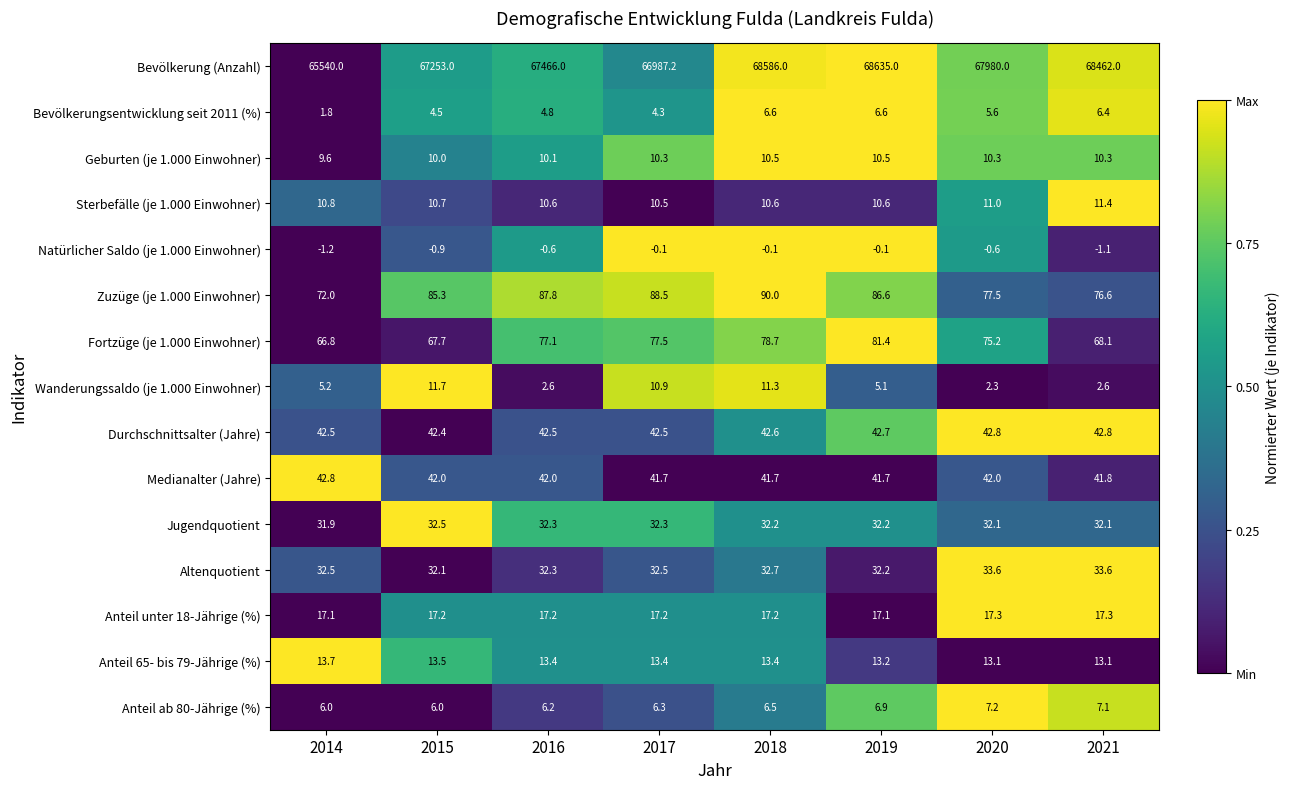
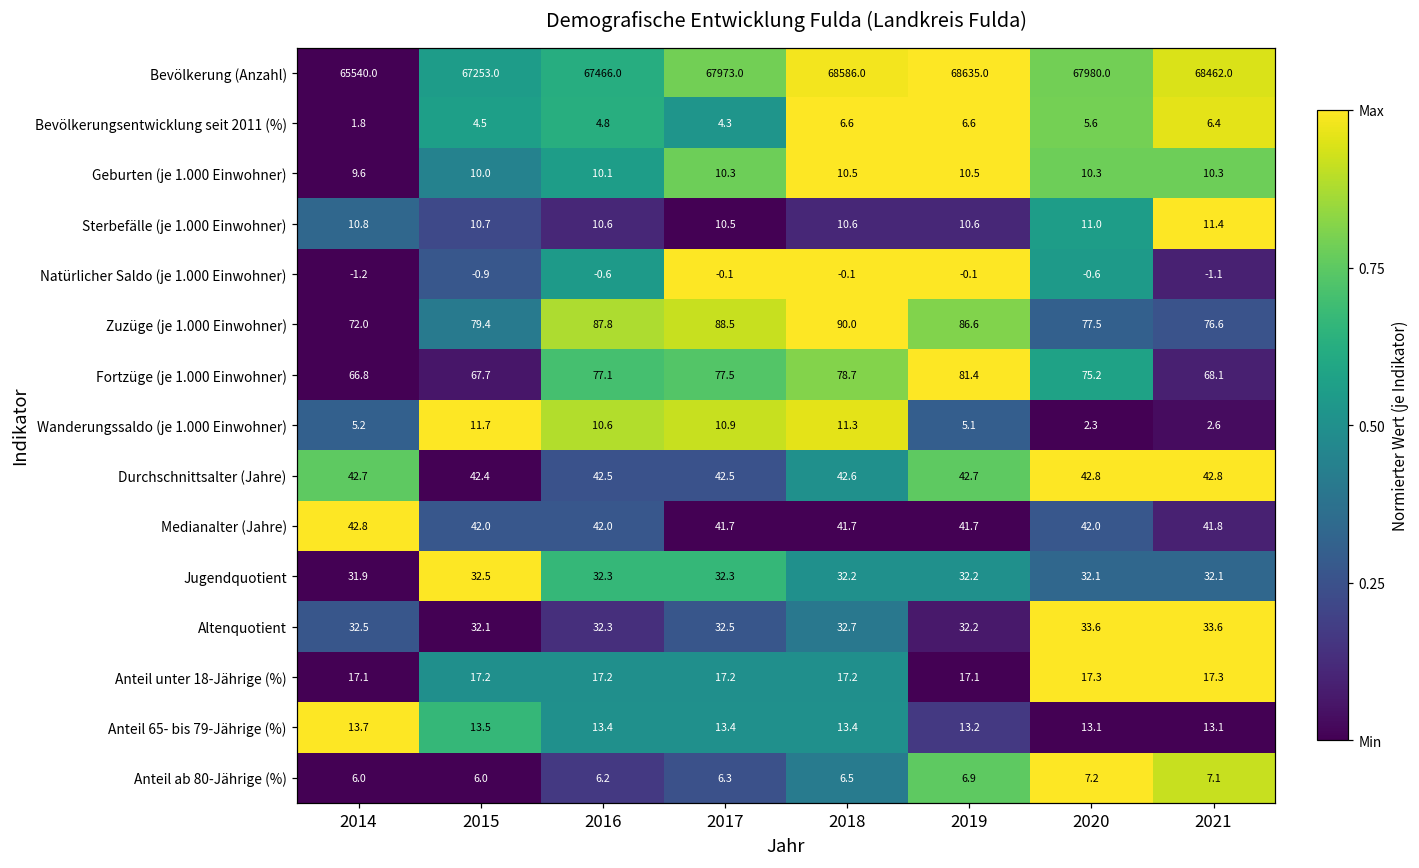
  {
    "Bevölkerung (Anzahl)": {
      "2014": 65540.0,
      "2015": 67253.0,
      "2016": 67466.0,
-     "2017": 66987.2,
+     "2017": 67973.0,
      "2018": 68586.0,
      "2019": 68635.0,
      "2020": 67980.0,
      "2021": 68462.0
    },
    "Bevölkerungsentwicklung seit 2011 (%)": {
      "2014": 1.8,
      "2015": 4.5,
      "2016": 4.8,
      "2017": 4.3,
      "2018": 6.6,
      "2019": 6.6,
      "2020": 5.6,
      "2021": 6.4
    },
    "Geburten (je 1.000 Einwohner)": {
      "2014": 9.6,
      "2015": 10.0,
      "2016": 10.1,
      "2017": 10.3,
      "2018": 10.5,
      "2019": 10.5,
      "2020": 10.3,
      "2021": 10.3
    },
    "Sterbefälle (je 1.000 Einwohner)": {
      "2014": 10.8,
      "2015": 10.7,
      "2016": 10.6,
      "2017": 10.5,
      "2018": 10.6,
      "2019": 10.6,
      "2020": 11.0,
      "2021": 11.4
    },
    "Natürlicher Saldo (je 1.000 Einwohner)": {
      "2014": -1.2,
      "2015": -0.9,
      "2016": -0.6,
      "2017": -0.1,
      "2018": -0.1,
      "2019": -0.1,
      "2020": -0.6,
      "2021": -1.1
    },
    "Zuzüge (je 1.000 Einwohner)": {
      "2014": 72.0,
-     "2015": 85.3,
+     "2015": 79.4,
      "2016": 87.8,
      "2017": 88.5,
      "2018": 90.0,
      "2019": 86.6,
      "2020": 77.5,
      "2021": 76.6
    },
    "Fortzüge (je 1.000 Einwohner)": {
      "2014": 66.8,
      "2015": 67.7,
      "2016": 77.1,
      "2017": 77.5,
      "2018": 78.7,
      "2019": 81.4,
      "2020": 75.2,
      "2021": 68.1
    },
    "Wanderungssaldo (je 1.000 Einwohner)": {
      "2014": 5.2,
      "2015": 11.7,
-     "2016": 2.6,
+     "2016": 10.6,
      "2017": 10.9,
      "2018": 11.3,
      "2019": 5.1,
      "2020": 2.3,
      "2021": 2.6
    },
    "Durchschnittsalter (Jahre)": {
-     "2014": 42.5,
+     "2014": 42.7,
      "2015": 42.4,
      "2016": 42.5,
      "2017": 42.5,
      "2018": 42.6,
      "2019": 42.7,
      "2020": 42.8,
      "2021": 42.8
    },
    "Medianalter (Jahre)": {
      "2014": 42.8,
      "2015": 42.0,
      "2016": 42.0,
      "2017": 41.7,
      "2018": 41.7,
      "2019": 41.7,
      "2020": 42.0,
      "2021": 41.8
    },
    "Jugendquotient": {
      "2014": 31.9,
      "2015": 32.5,
      "2016": 32.3,
      "2017": 32.3,
      "2018": 32.2,
      "2019": 32.2,
      "2020": 32.1,
      "2021": 32.1
    },
    "Altenquotient": {
      "2014": 32.5,
      "2015": 32.1,
      "2016": 32.3,
      "2017": 32.5,
      "2018": 32.7,
      "2019": 32.2,
      "2020": 33.6,
      "2021": 33.6
    },
    "Anteil unter 18-Jährige (%)": {
      "2014": 17.1,
      "2015": 17.2,
      "2016": 17.2,
      "2017": 17.2,
      "2018": 17.2,
      "2019": 17.1,
      "2020": 17.3,
      "2021": 17.3
    },
    "Anteil 65- bis 79-Jährige (%)": {
      "2014": 13.7,
      "2015": 13.5,
      "2016": 13.4,
      "2017": 13.4,
      "2018": 13.4,
      "2019": 13.2,
      "2020": 13.1,
      "2021": 13.1
    },
    "Anteil ab 80-Jährige (%)": {
      "2014": 6.0,
      "2015": 6.0,
      "2016": 6.2,
      "2017": 6.3,
      "2018": 6.5,
      "2019": 6.9,
      "2020": 7.2,
      "2021": 7.1
    }
  }
